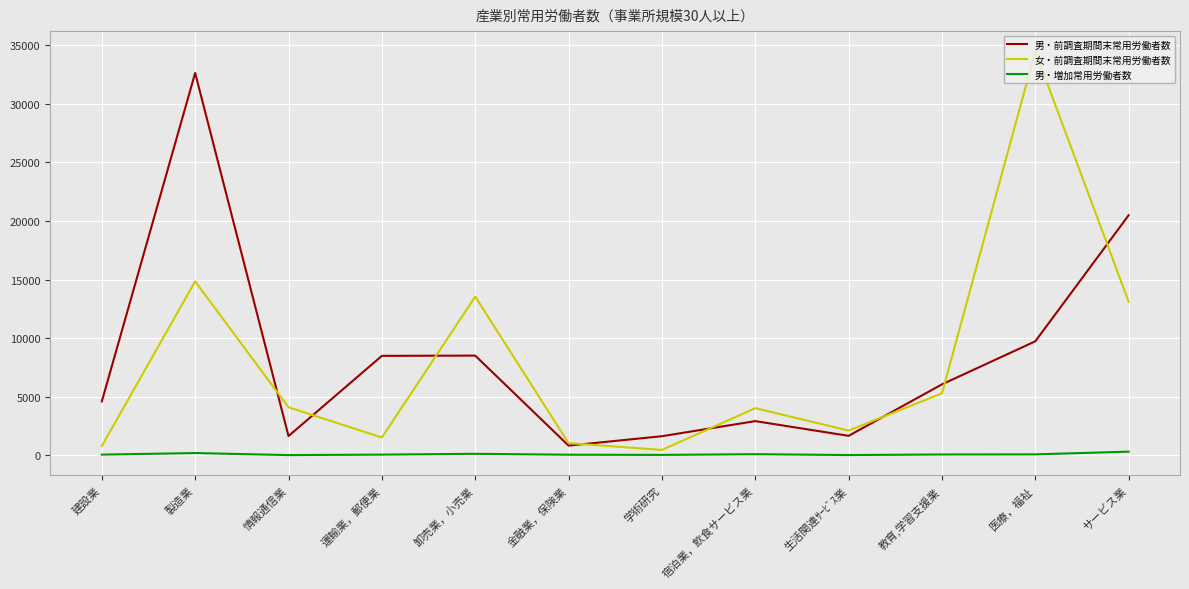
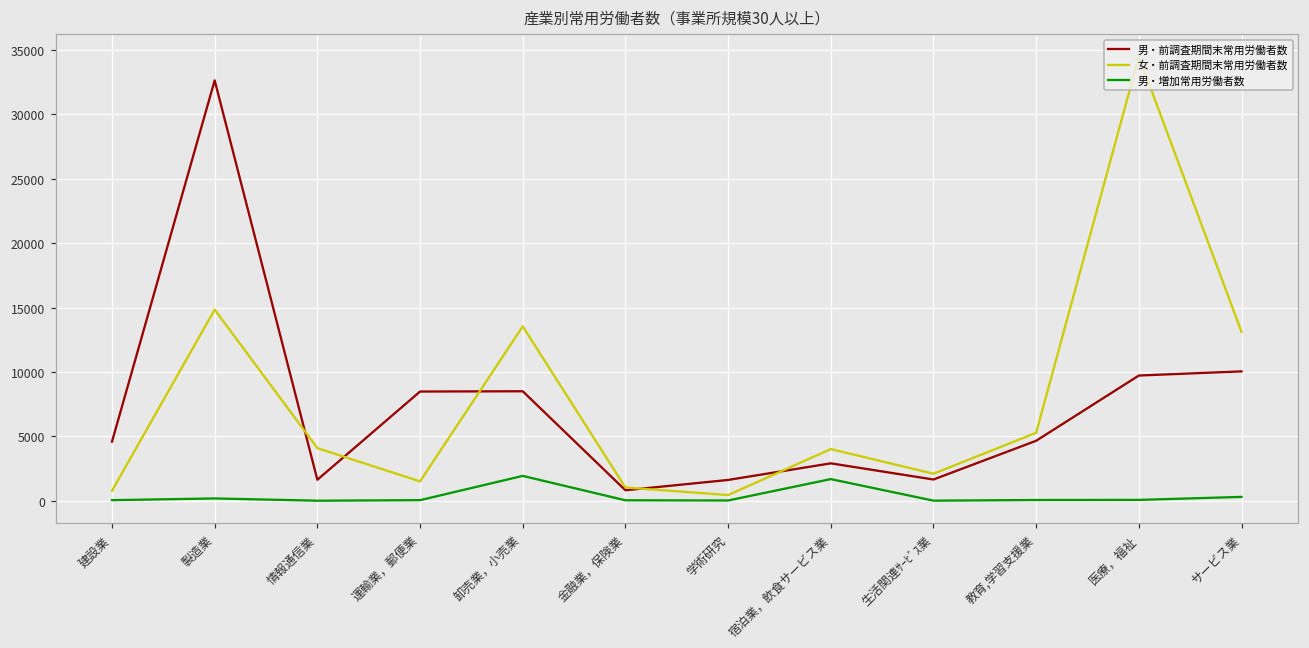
  {
    "男・前調査期間末常用労働者数": {
      "建設業": 4600,
      "製造業": 32600,
      "情報通信業": 1600,
      "運輸業，郵便業": 8500,
      "卸売業，小売業": 8500,
      "学術研究": 1600,
      "宿泊業，飲食サービス業": 2900,
      "生活関連ｻｰﾋﾞｽ業": 1600,
-     "教育,学習支援業": 6000,
+     "教育,学習支援業": 4700,
      "医療，福祉": 9700,
-     "サービス業": 20500
+     "サービス業": 10000
    },
    "女・前調査期間末常用労働者数": {
      "建設業": 800,
      "製造業": 14800,
      "情報通信業": 4100,
      "運輸業，郵便業": 1500,
      "卸売業，小売業": 13500,
      "学術研究": 400,
      "宿泊業，飲食サービス業": 4000,
      "生活関連ｻｰﾋﾞｽ業": 2100,
      "教育,学習支援業": 5300,
      "サービス業": 13100
    },
    "男・増加常用労働者数": {
      "建設業": 0,
      "製造業": 200,
      "情報通信業": 0,
      "運輸業，郵便業": 0,
-     "卸売業，小売業": 100,
+     "卸売業，小売業": 1900,
      "金融業，保険業": 0,
      "学術研究": 0,
-     "宿泊業，飲食サービス業": 100,
+     "宿泊業，飲食サービス業": 1700,
      "生活関連ｻｰﾋﾞｽ業": 0,
      "教育,学習支援業": 100,
      "医療，福祉": 100,
      "サービス業": 300
    }
  }
